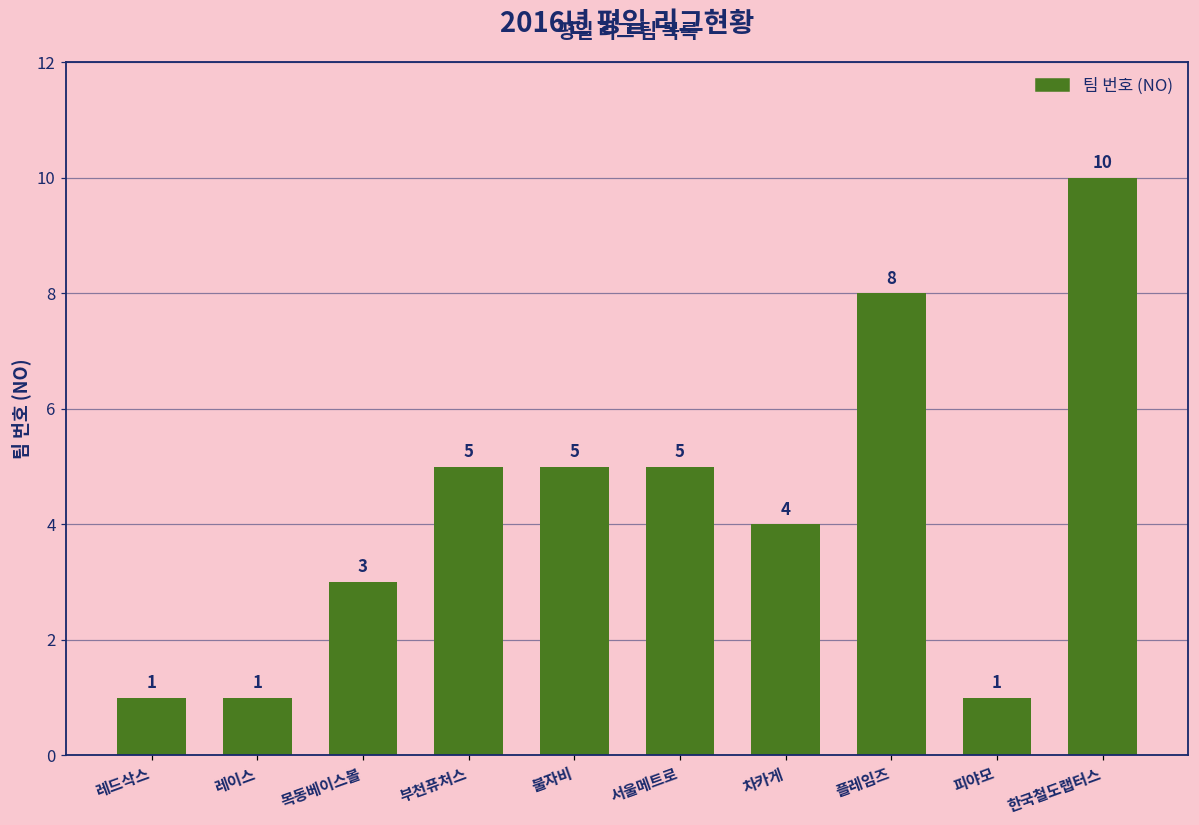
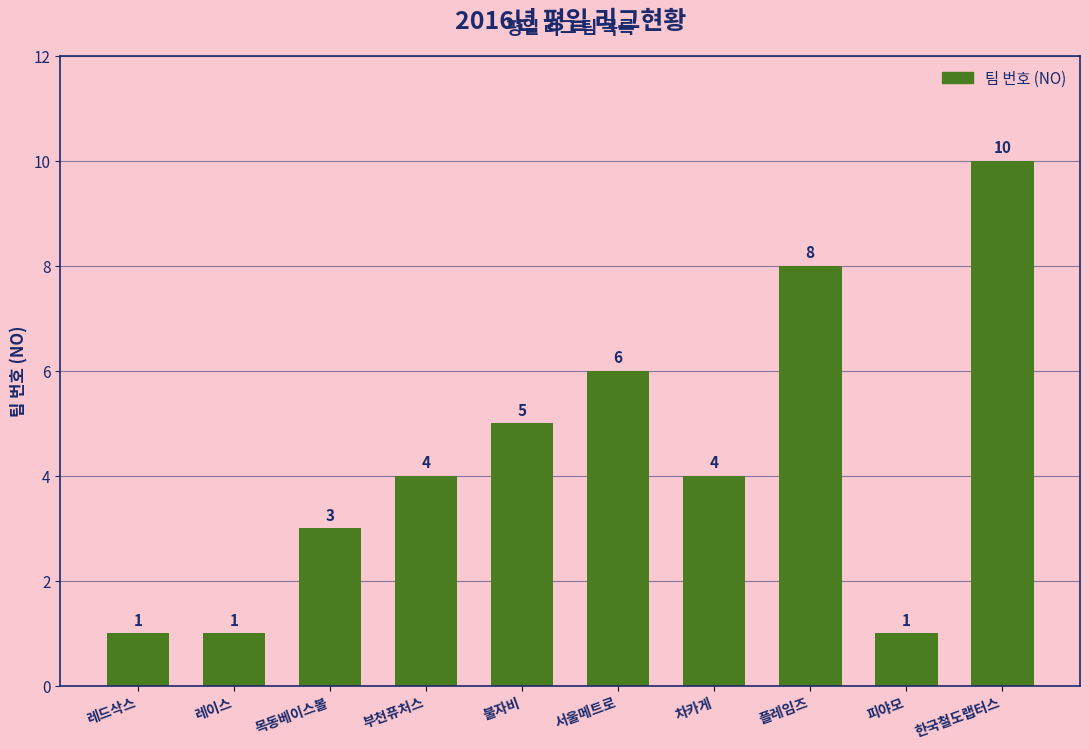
  {
    "레드삭스": 1,
    "레이스": 1,
    "목동베이스볼": 3,
-   "부천퓨처스": 5,
+   "부천퓨처스": 4,
    "불자비": 5,
-   "서울메트로": 5,
+   "서울메트로": 6,
    "차카게": 4,
    "플레임즈": 8,
    "피야모": 1,
    "한국철도랩터스": 10
  }
